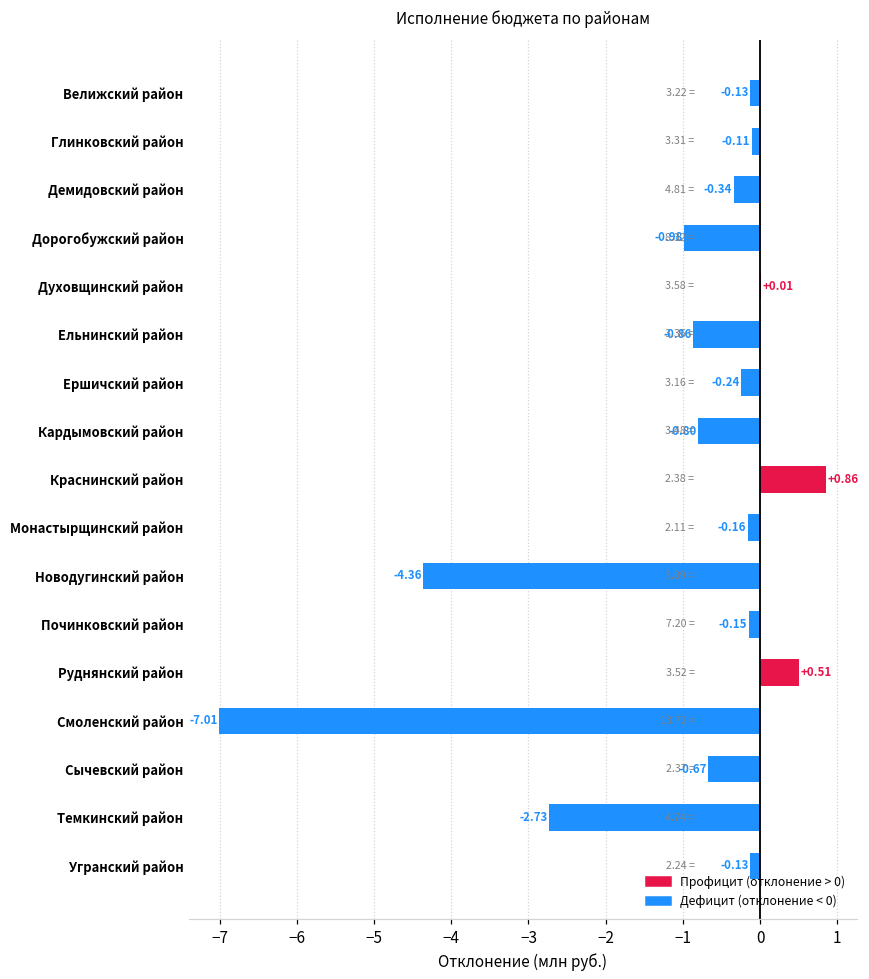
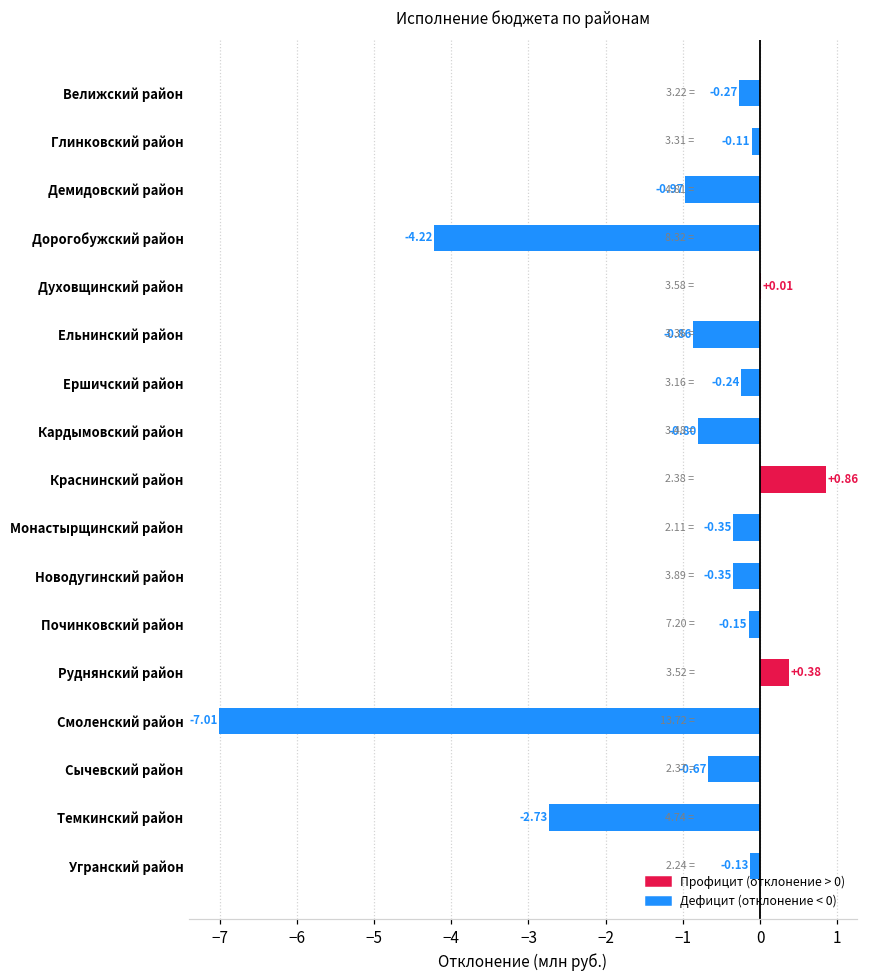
  {
-   "Велижский район": "-0.13",
+   "Велижский район": "-0.27",
    "Глинковский район": "-0.11",
-   "Демидовский район": "-0.34",
-   "Дорогобужский район": "-0.98",
+   "Демидовский район": "-0.97",
+   "Дорогобужский район": "-4.22",
    "Духовщинский район": "+0.01",
    "Ершичский район": "-0.24",
    "Краснинский район": "+0.86",
-   "Монастырщинский район": "-0.16",
-   "Новодугинский район": "-4.36",
+   "Монастырщинский район": "-0.35",
+   "Новодугинский район": "-0.35",
    "Починковский район": "-0.15",
-   "Руднянский район": "+0.51",
+   "Руднянский район": "+0.38",
    "Смоленский район": "-7.01",
    "Темкинский район": "-2.73",
    "Угранский район": "-0.13"
  }
